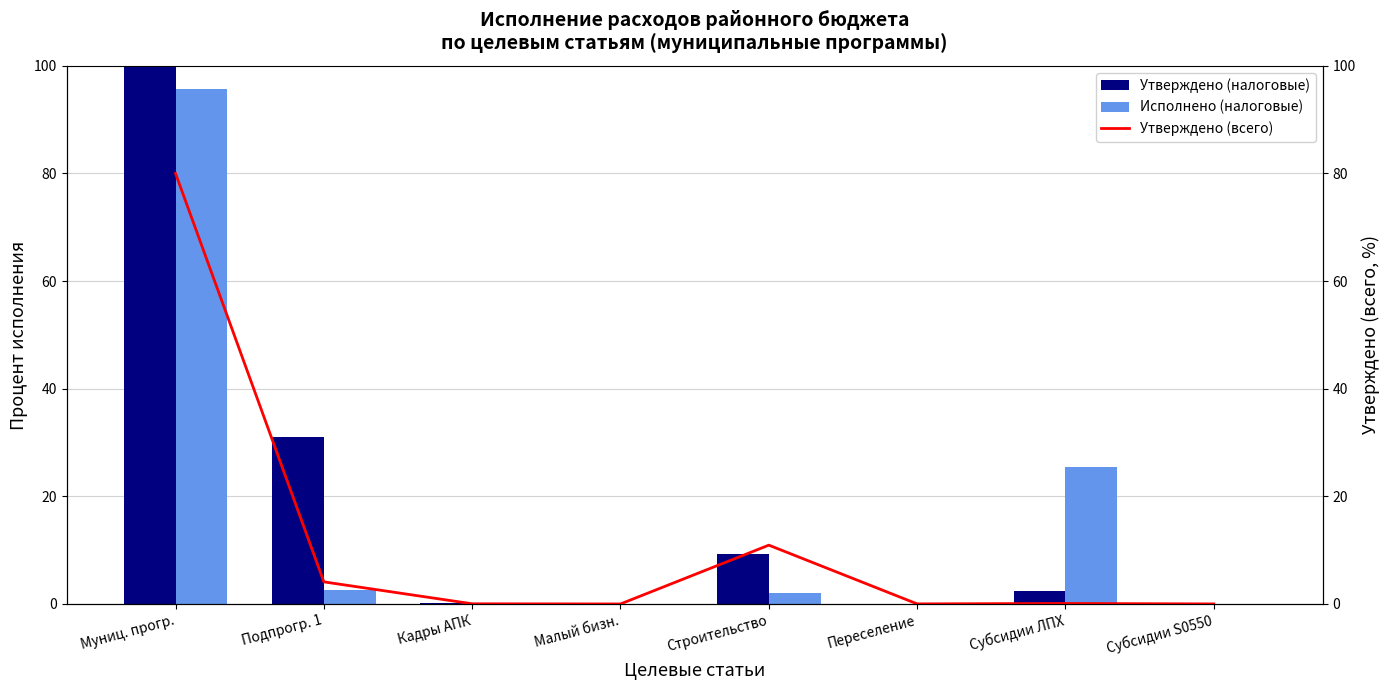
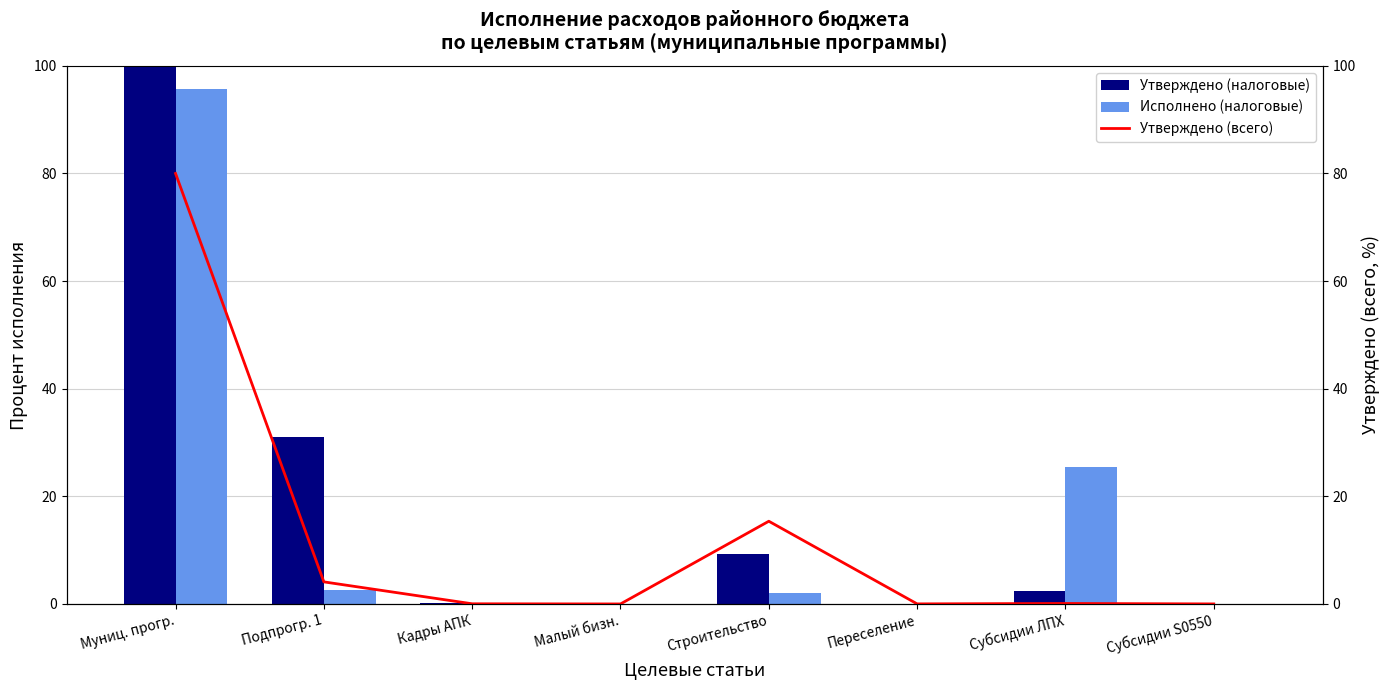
  {
    "Утверждено (налоговые)": {
      "Муниц. прогр.": 100,
      "Подпрогр. 1": 31,
      "Строительство": 9,
      "Субсидии ЛПХ": 2
    },
    "Исполнено (налоговые)": {
      "Муниц. прогр.": 96,
      "Подпрогр. 1": 3,
      "Строительство": 2,
      "Субсидии ЛПХ": 26
    },
    "Утверждено (всего)": {
      "Муниц. прогр.": 80,
      "Подпрогр. 1": 4,
      "Кадры АПК": 0,
      "Малый бизн.": 0,
-     "Строительство": 11,
+     "Строительство": 15,
      "Переселение": 0,
      "Субсидии ЛПХ": 0,
      "Субсидии S0550": 0
    }
  }
